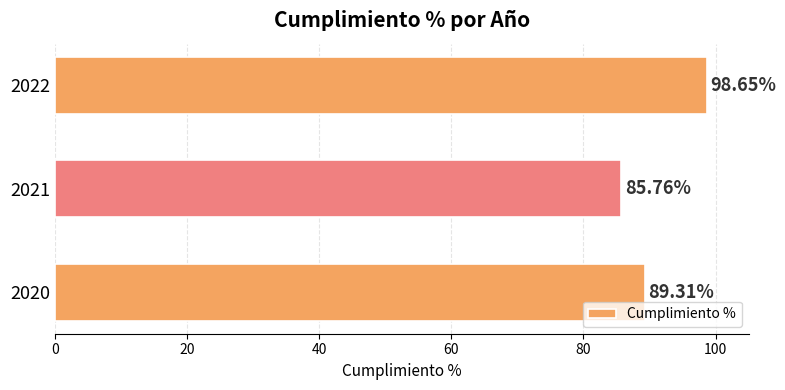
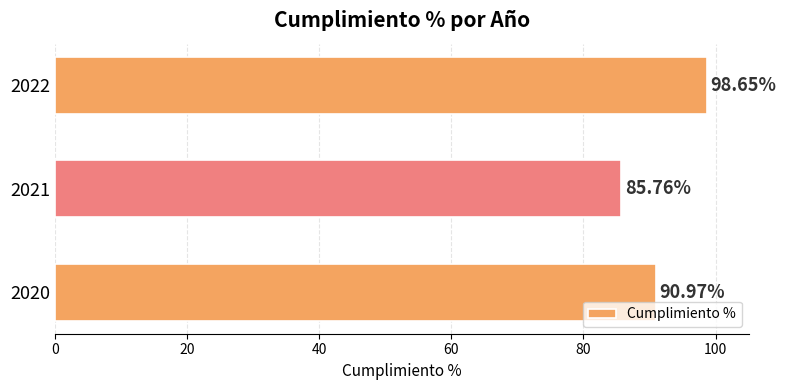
  {
    "2022": "98.65%",
    "2021": "85.76%",
-   "2020": "89.31%"
+   "2020": "90.97%"
  }
